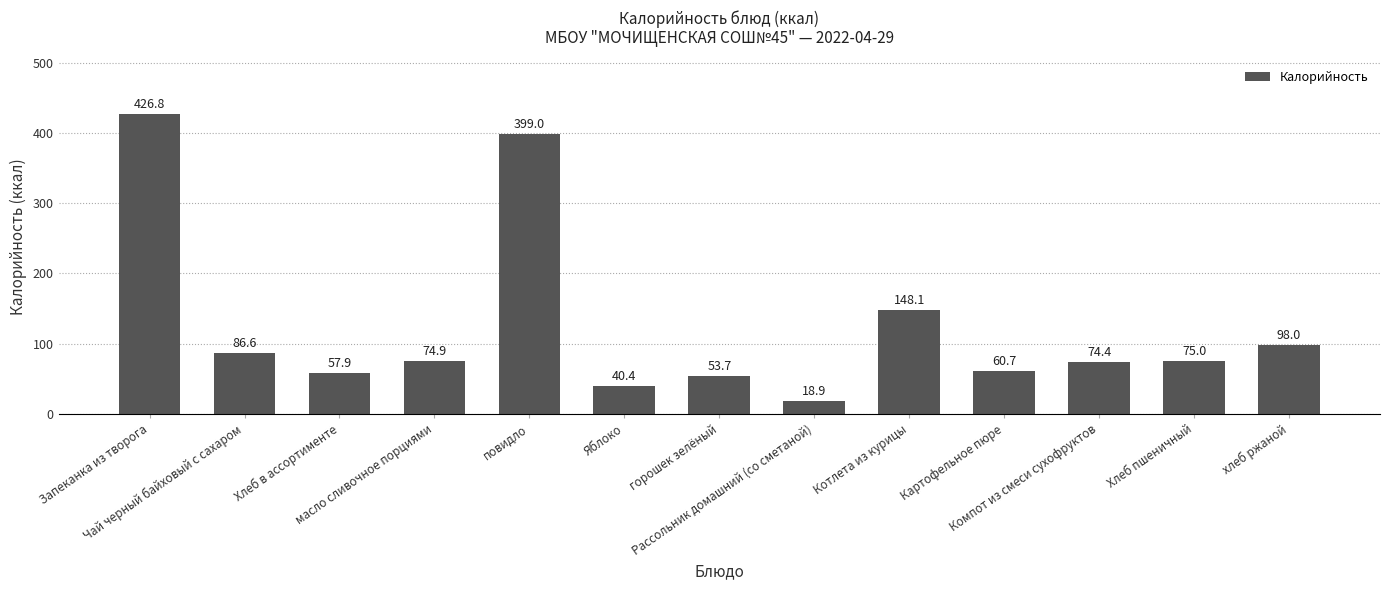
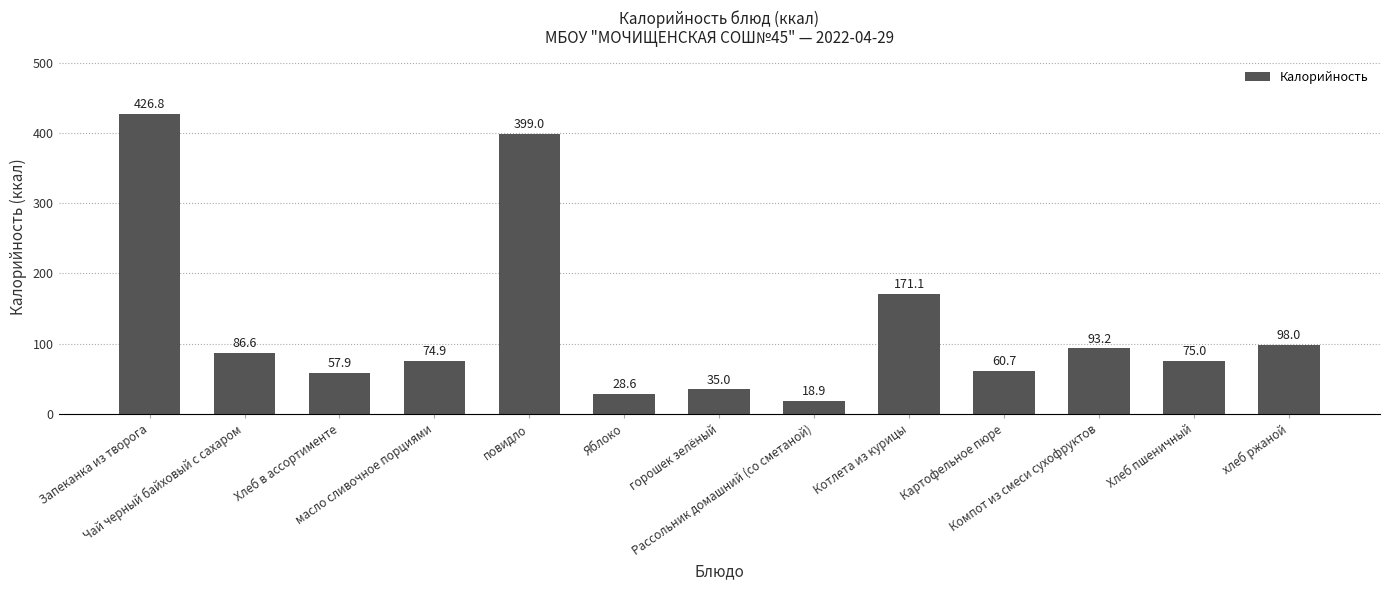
  {
    "Запеканка из творога": 426.8,
    "Чай черный байховый с сахаром": 86.6,
    "Хлеб в ассортименте": 57.9,
    "масло сливочное порциями": 74.9,
    "повидло": 399.0,
-   "Яблоко": 40.4,
-   "горошек зелёный": 53.7,
+   "Яблоко": 28.6,
+   "горошек зелёный": 35.0,
    "Рассольник домашний (со сметаной)": 18.9,
-   "Котлета из курицы": 148.1,
+   "Котлета из курицы": 171.1,
    "Картофельное пюре": 60.7,
-   "Компот из смеси сухофруктов": 74.4,
+   "Компот из смеси сухофруктов": 93.2,
    "Хлеб пшеничный": 75.0,
    "хлеб ржаной": 98.0
  }
